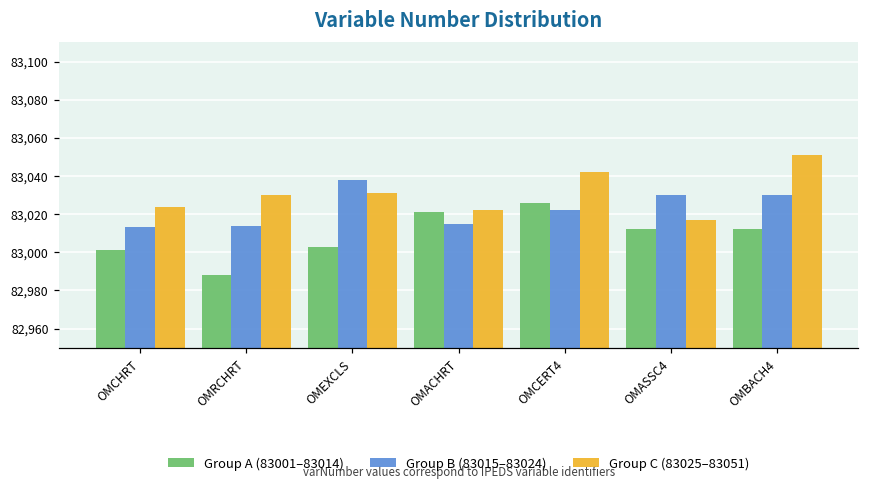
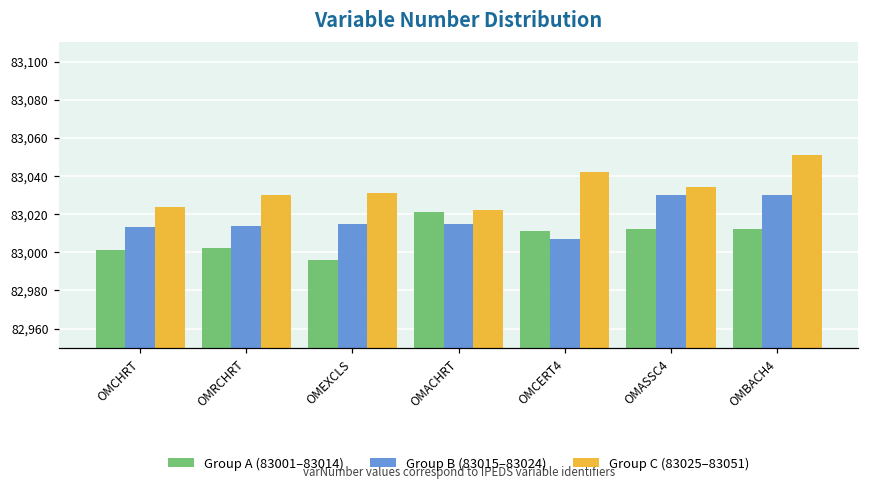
  {
    "Group A (83001–83014)": {
      "OMCHRT": "83,001",
-     "OMRCHRT": "82,988",
-     "OMEXCLS": "83,003",
+     "OMRCHRT": "83,002",
+     "OMEXCLS": "82,996",
      "OMACHRT": "83,021",
-     "OMCERT4": "83,026",
+     "OMCERT4": "83,011",
      "OMASSC4": "83,012",
      "OMBACH4": "83,012"
    },
    "Group B (83015–83024)": {
      "OMCHRT": "83,013",
      "OMRCHRT": "83,014",
-     "OMEXCLS": "83,038",
+     "OMEXCLS": "83,015",
      "OMACHRT": "83,015",
-     "OMCERT4": "83,022",
+     "OMCERT4": "83,007",
      "OMASSC4": "83,030",
      "OMBACH4": "83,030"
    },
    "Group C (83025–83051)": {
      "OMCHRT": "83,024",
      "OMRCHRT": "83,030",
      "OMEXCLS": "83,031",
      "OMACHRT": "83,022",
      "OMCERT4": "83,042",
-     "OMASSC4": "83,017",
+     "OMASSC4": "83,034",
      "OMBACH4": "83,051"
    }
  }
